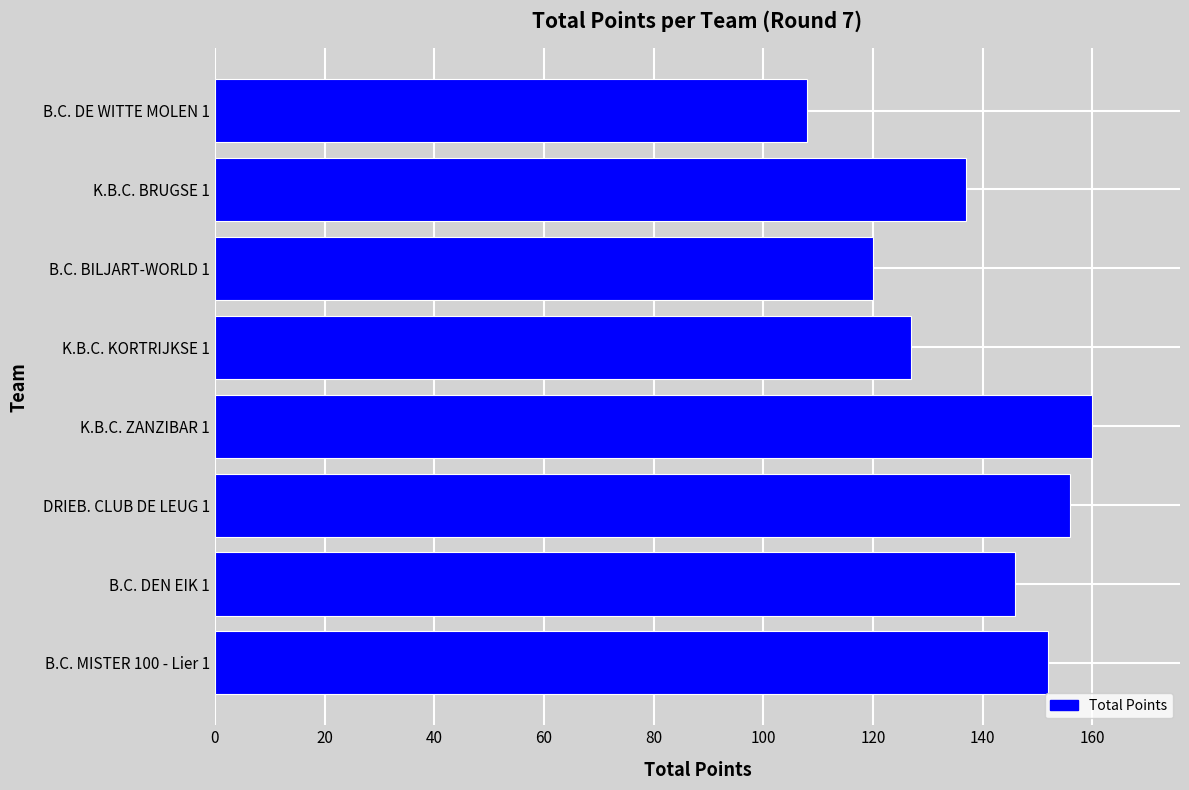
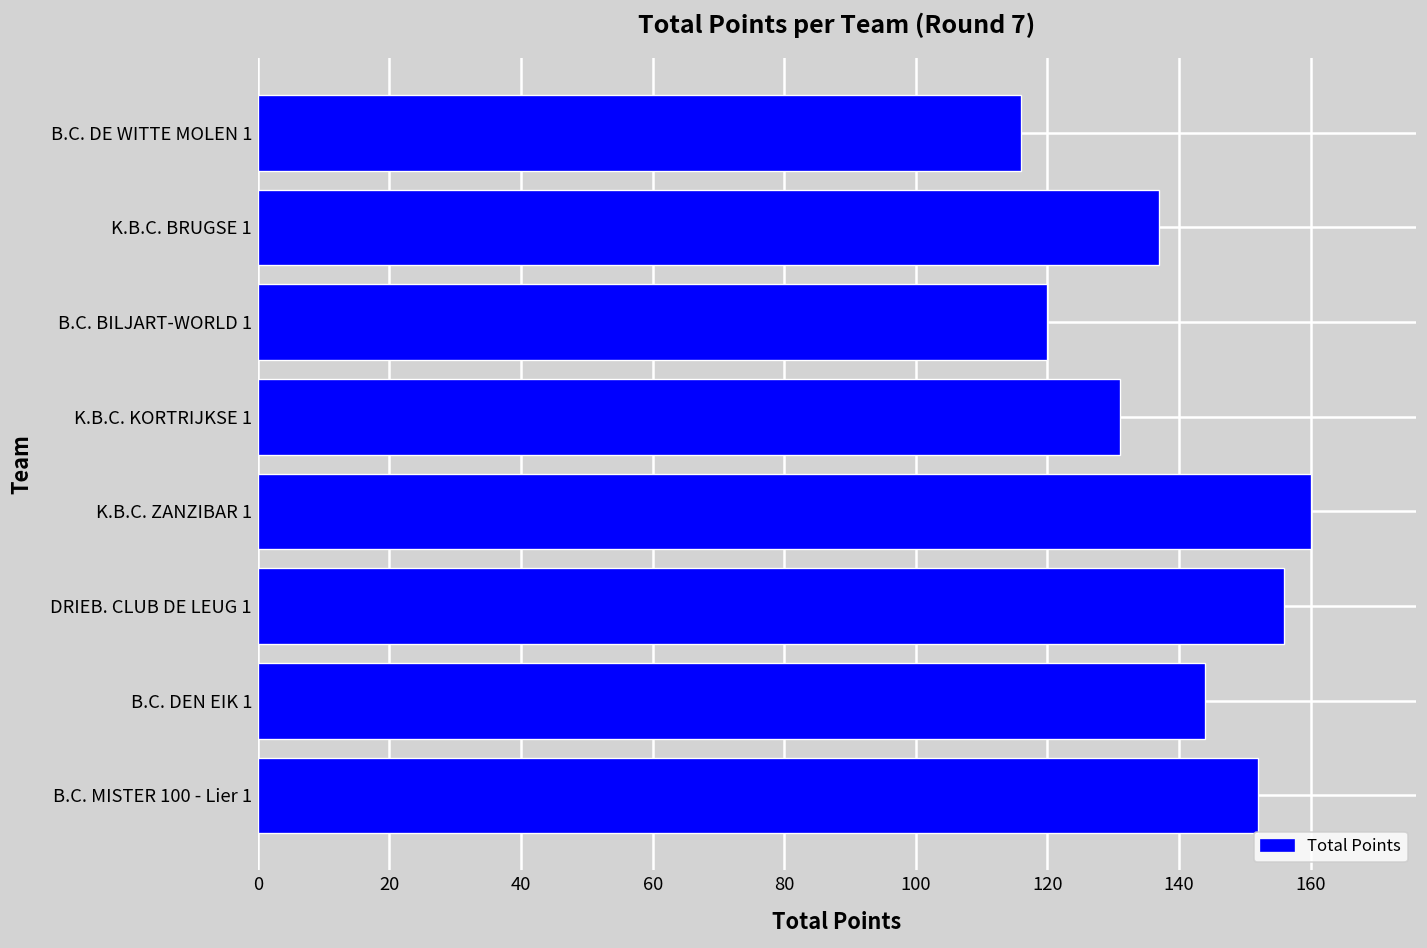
  {
-   "B.C. DE WITTE MOLEN 1": 108,
+   "B.C. DE WITTE MOLEN 1": 116,
    "K.B.C. BRUGSE 1": 137,
    "B.C. BILJART-WORLD 1": 120,
-   "K.B.C. KORTRIJKSE 1": 127,
+   "K.B.C. KORTRIJKSE 1": 131,
    "K.B.C. ZANZIBAR 1": 160,
    "DRIEB. CLUB DE LEUG 1": 156,
-   "B.C. DEN EIK 1": 146,
+   "B.C. DEN EIK 1": 144,
    "B.C. MISTER 100 - Lier 1": 152
  }
